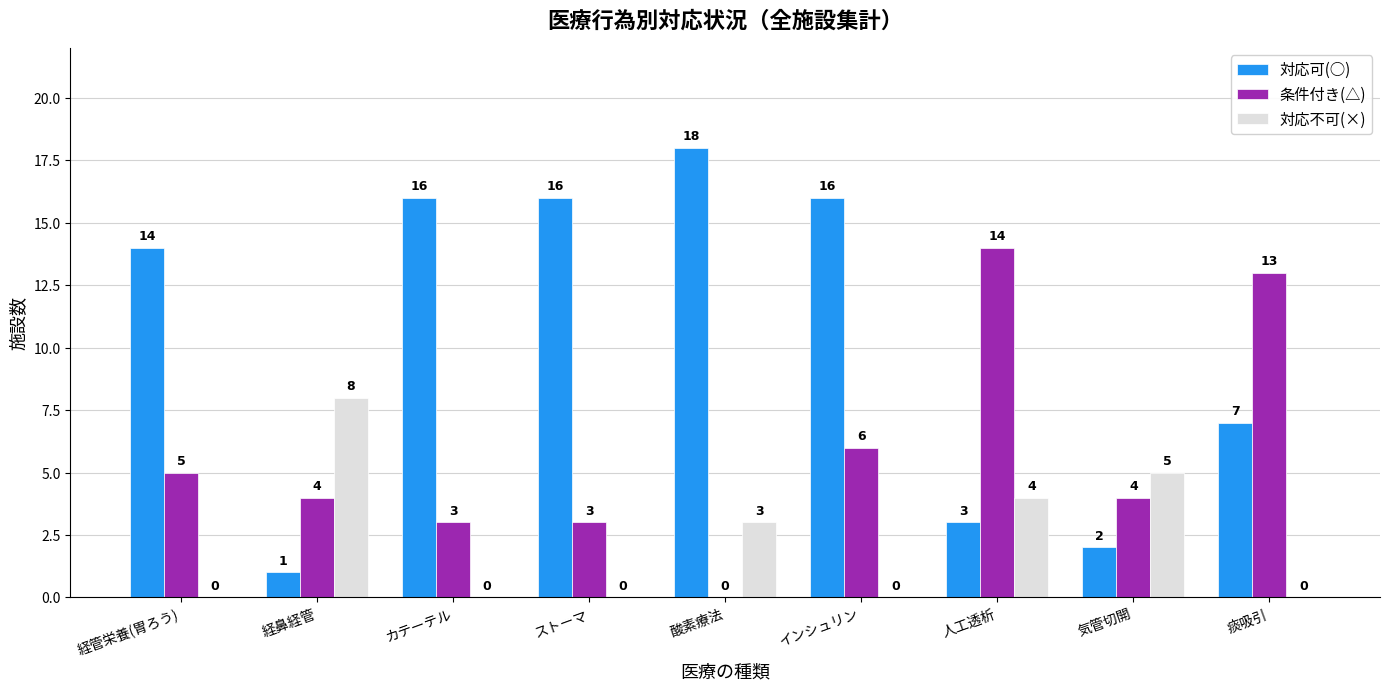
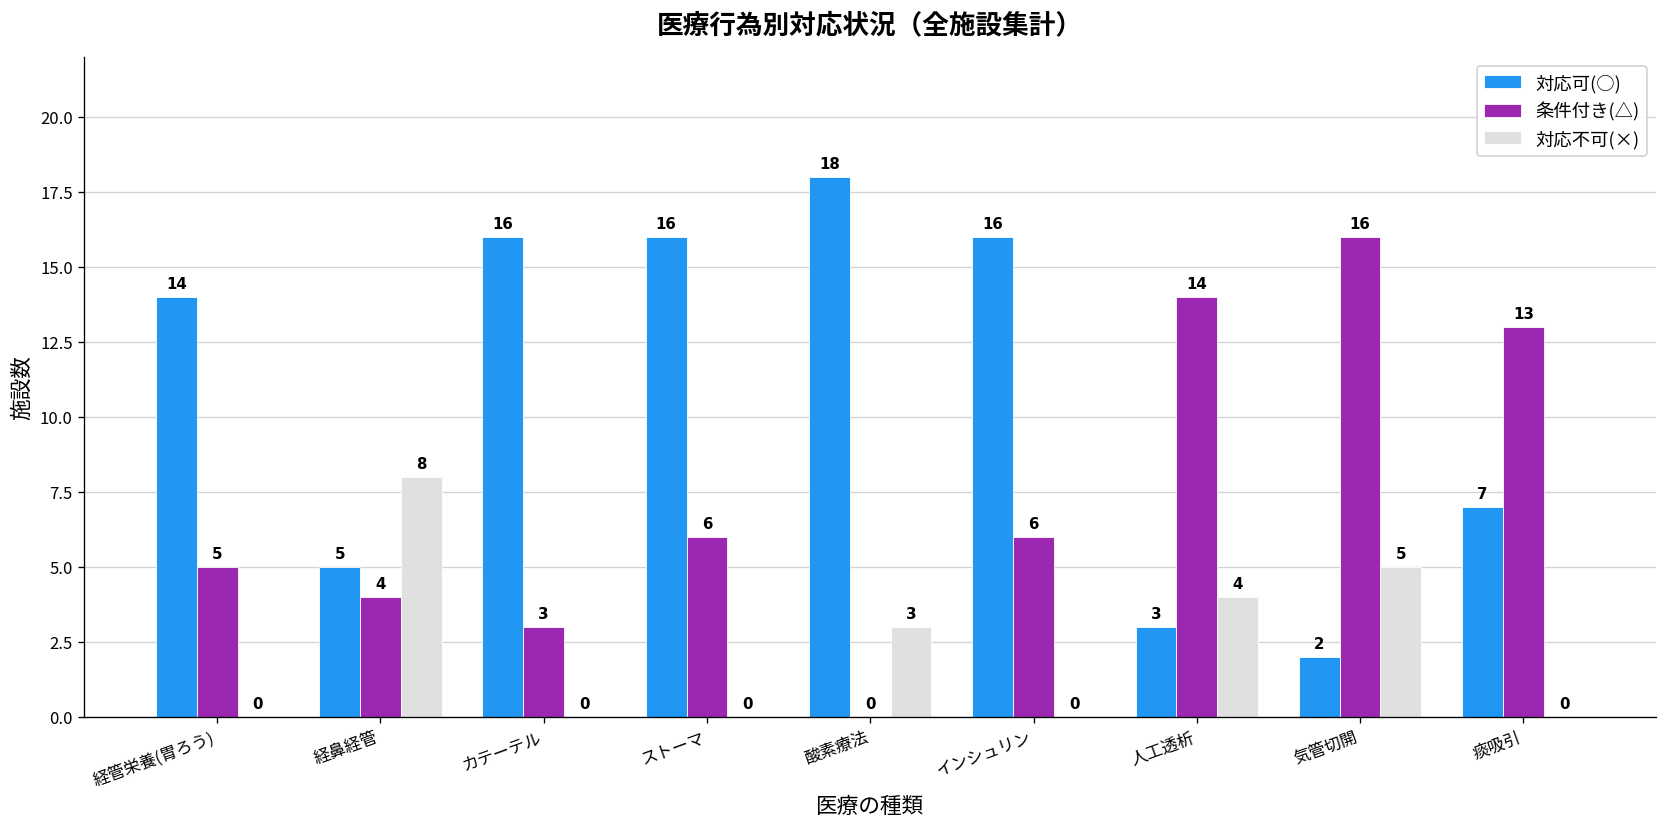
  {
    "対応可(○)": {
      "経管栄養(胃ろう)": 14,
-     "経鼻経管": 1,
+     "経鼻経管": 5,
      "カテーテル": 16,
      "ストーマ": 16,
      "酸素療法": 18,
      "インシュリン": 16,
      "人工透析": 3,
      "気管切開": 2,
      "痰吸引": 7
    },
    "条件付き(△)": {
      "経管栄養(胃ろう)": 5,
      "経鼻経管": 4,
      "カテーテル": 3,
-     "ストーマ": 3,
+     "ストーマ": 6,
      "酸素療法": 0,
      "インシュリン": 6,
      "人工透析": 14,
-     "気管切開": 4,
+     "気管切開": 16,
      "痰吸引": 13
    },
    "対応不可(×)": {
      "経管栄養(胃ろう)": 0,
      "経鼻経管": 8,
      "カテーテル": 0,
      "ストーマ": 0,
      "酸素療法": 3,
      "インシュリン": 0,
      "人工透析": 4,
      "気管切開": 5,
      "痰吸引": 0
    }
  }
